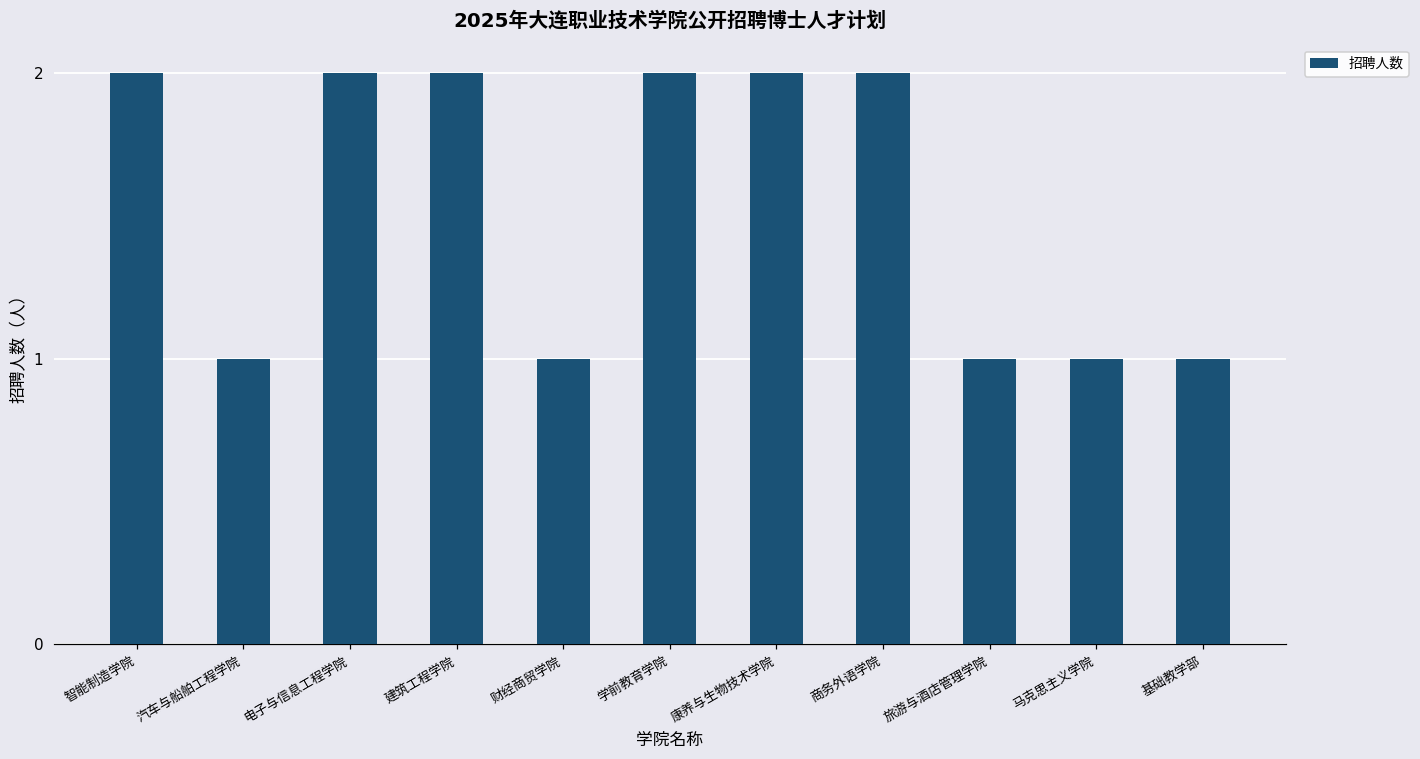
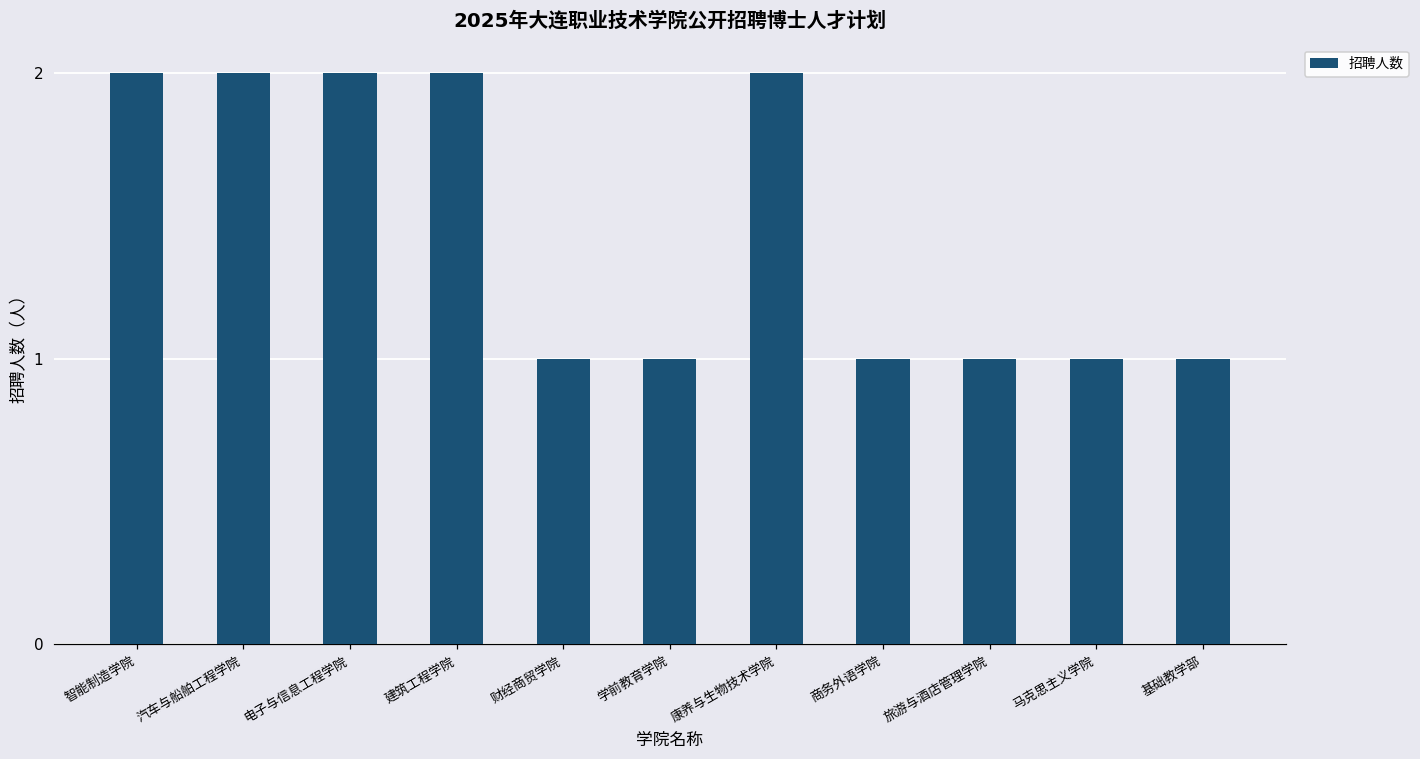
  {
    "智能制造学院": 2,
-   "汽车与船舶工程学院": 1,
+   "汽车与船舶工程学院": 2,
    "电子与信息工程学院": 2,
    "建筑工程学院": 2,
    "财经商贸学院": 1,
-   "学前教育学院": 2,
+   "学前教育学院": 1,
    "康养与生物技术学院": 2,
-   "商务外语学院": 2,
+   "商务外语学院": 1,
    "旅游与酒店管理学院": 1,
    "马克思主义学院": 1,
    "基础教学部": 1
  }
